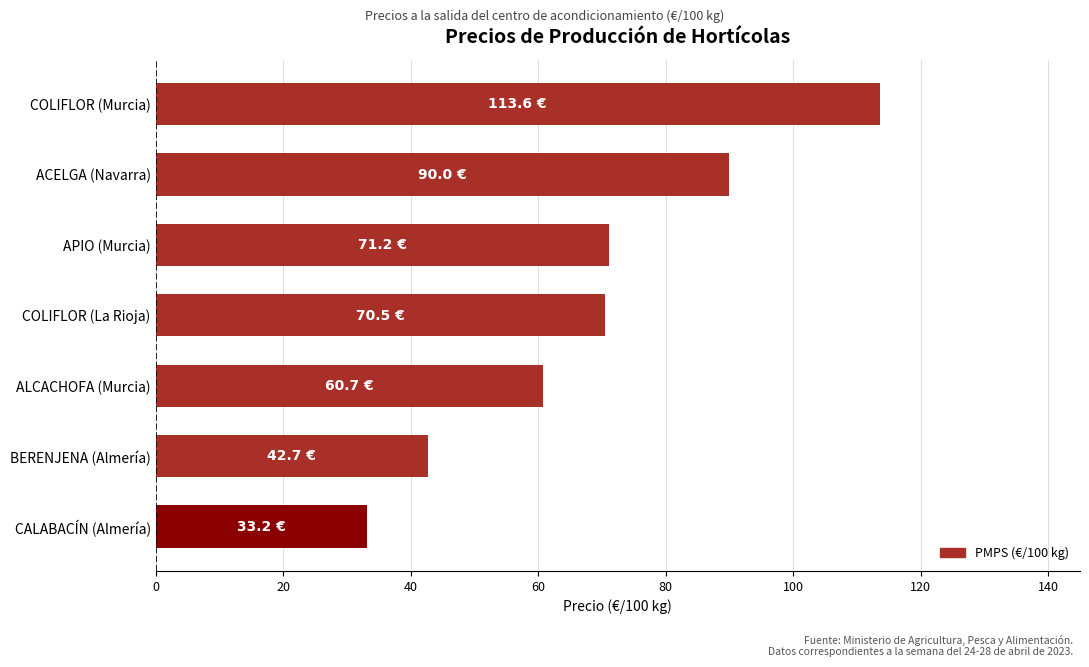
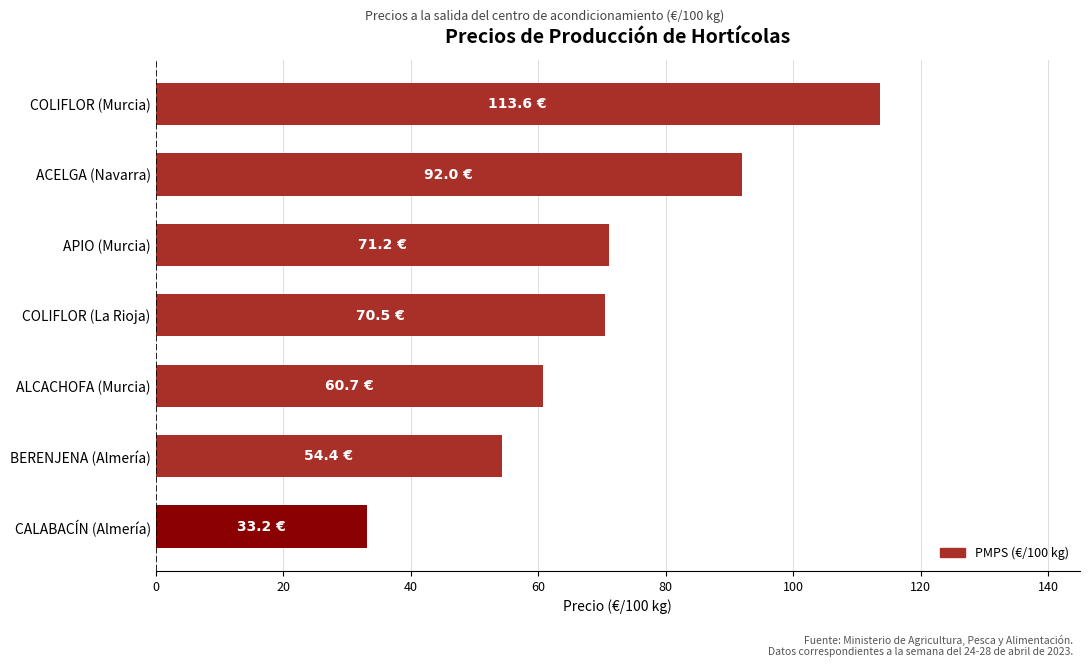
  {
    "COLIFLOR (Murcia)": 113.6,
-   "ACELGA (Navarra)": 90.0,
+   "ACELGA (Navarra)": 92.0,
    "APIO (Murcia)": 71.2,
    "COLIFLOR (La Rioja)": 70.5,
    "ALCACHOFA (Murcia)": 60.7,
-   "BERENJENA (Almería)": 42.7,
+   "BERENJENA (Almería)": 54.4,
    "CALABACÍN (Almería)": 33.2
  }
